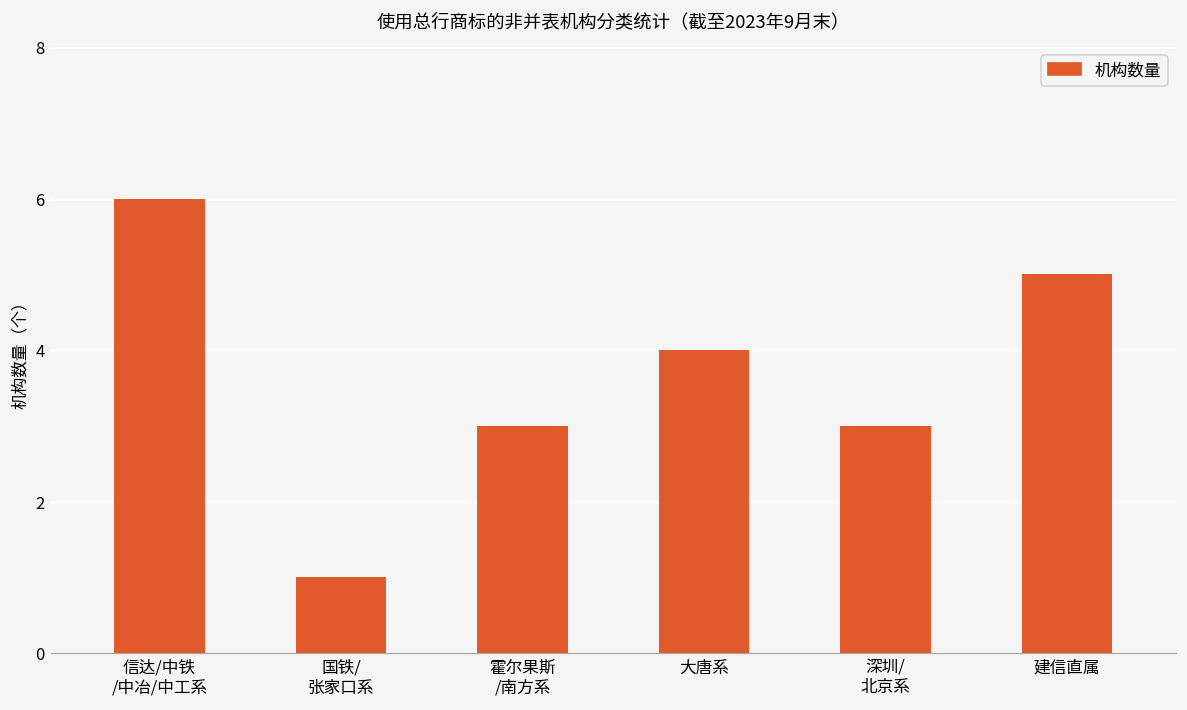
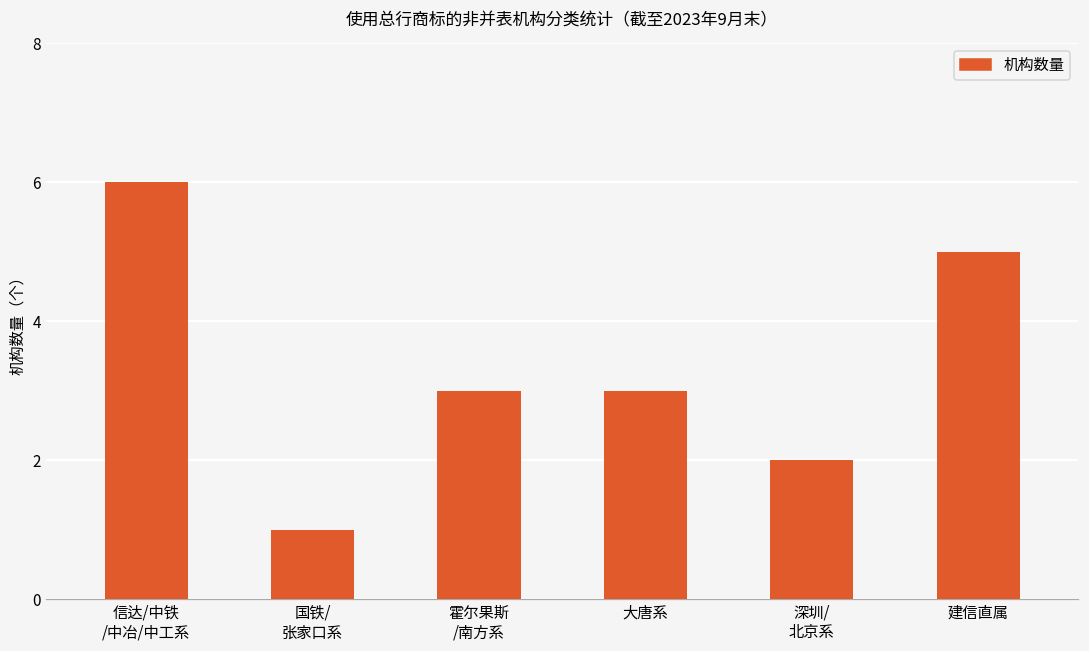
  {
    "信达/中铁 /中冶/中工系": 6,
    "国铁/ 张家口系": 1,
    "霍尔果斯 /南方系": 3,
-   "大唐系": 4,
-   "深圳/ 北京系": 3,
+   "大唐系": 3,
+   "深圳/ 北京系": 2,
    "建信直属": 5
  }
